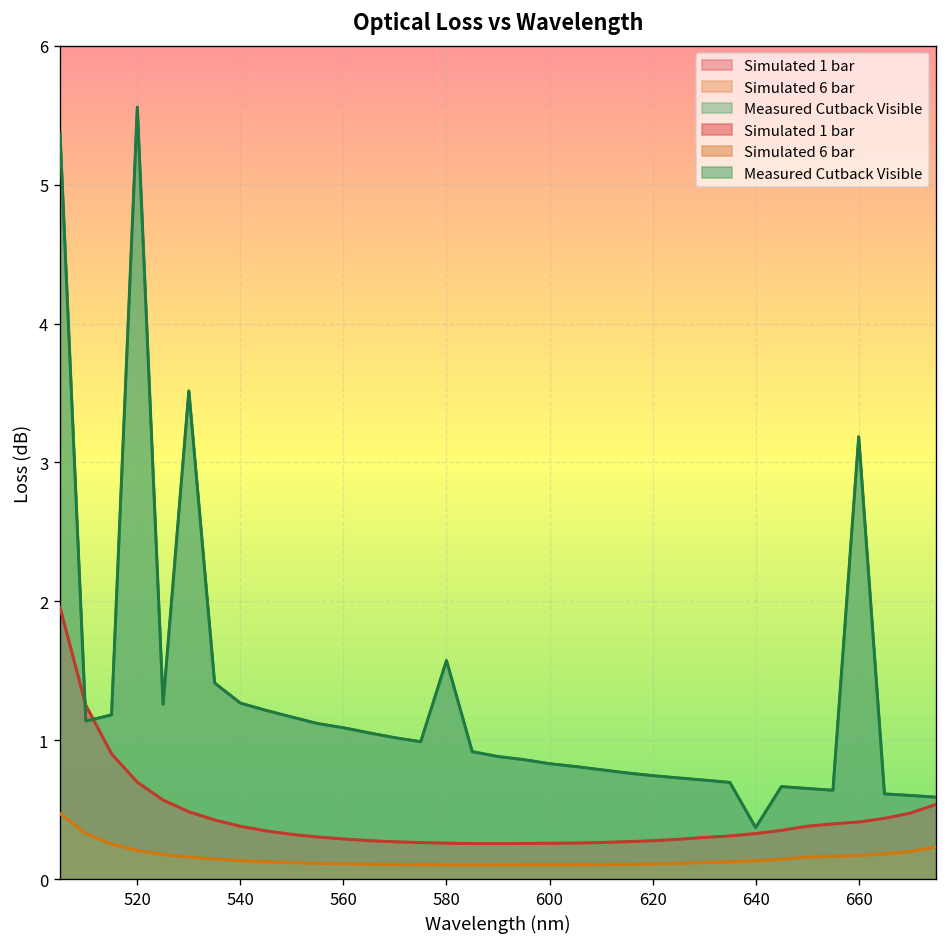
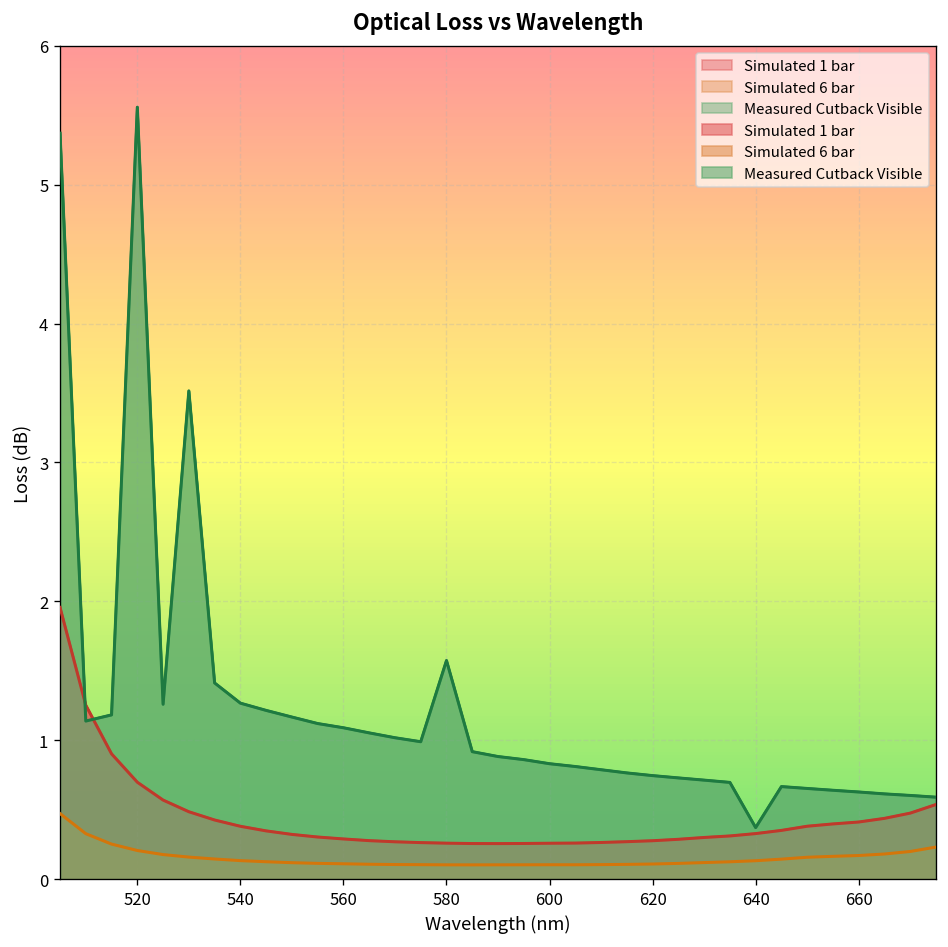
  {
    "Measured Cutback Visible": {
      "520": 5.56,
      "540": 1.27,
      "560": 1.09,
      "580": 1.57,
      "600": 0.83,
      "620": 0.75,
      "640": 0.37,
-     "660": 3.18
+     "660": 0.63
    }
  }
